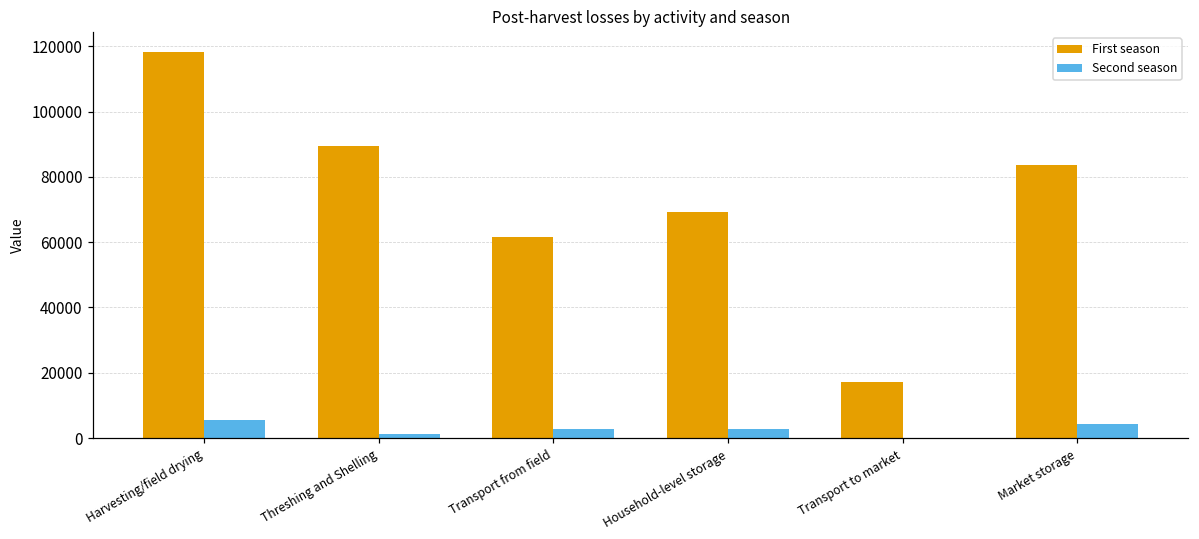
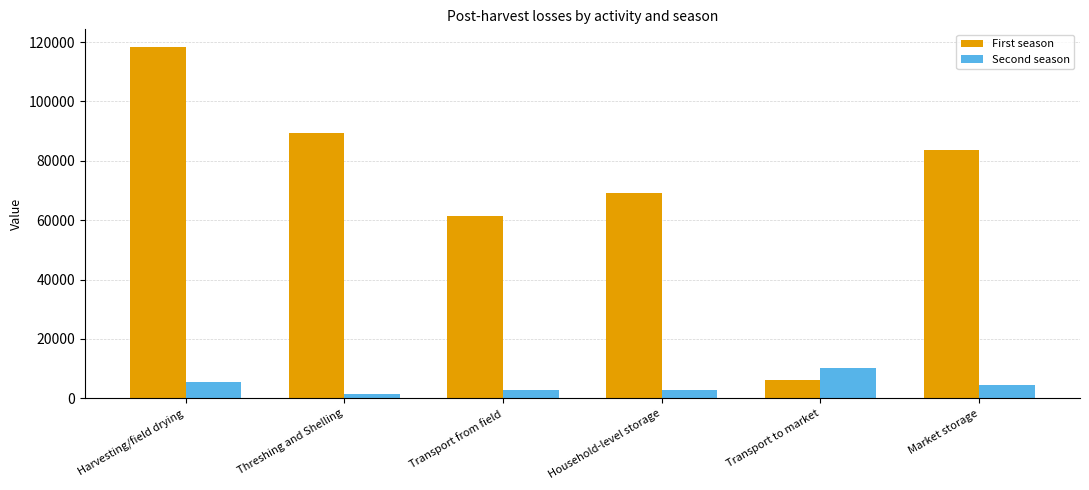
  {
    "First season": {
      "Harvesting/field drying": 118000,
      "Threshing and Shelling": 89000,
      "Transport from field": 62000,
      "Household-level storage": 69000,
-     "Transport to market": 17000,
+     "Transport to market": 6000,
      "Market storage": 84000
    },
    "Second season": {
      "Harvesting/field drying": 6000,
      "Threshing and Shelling": 1000,
      "Transport from field": 3000,
      "Household-level storage": 3000,
-     "Transport to market": 0,
+     "Transport to market": 10000,
      "Market storage": 4000
    }
  }
